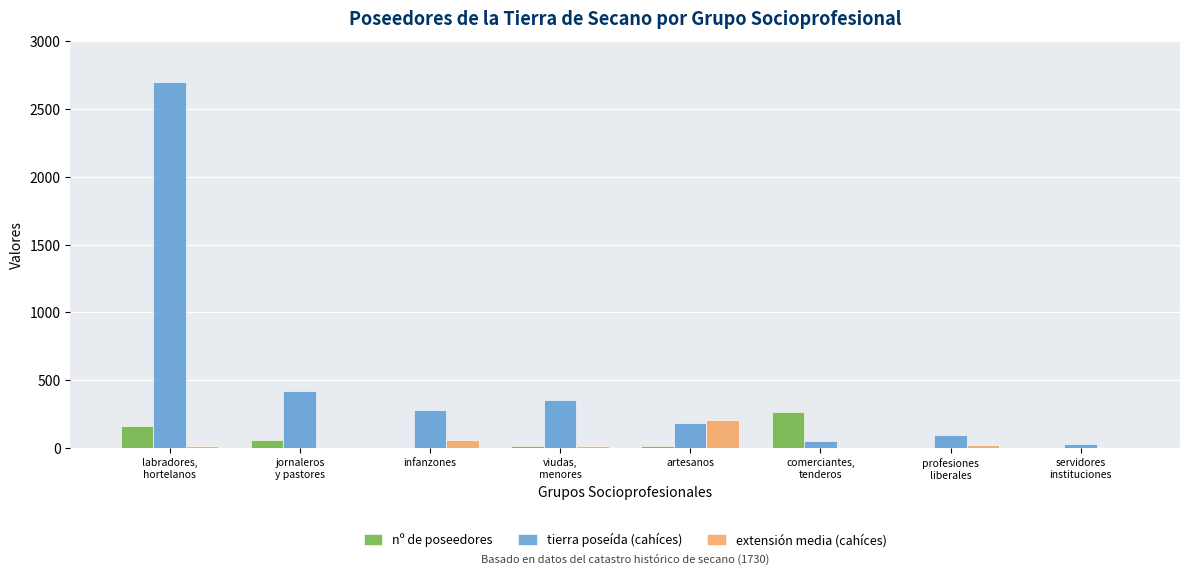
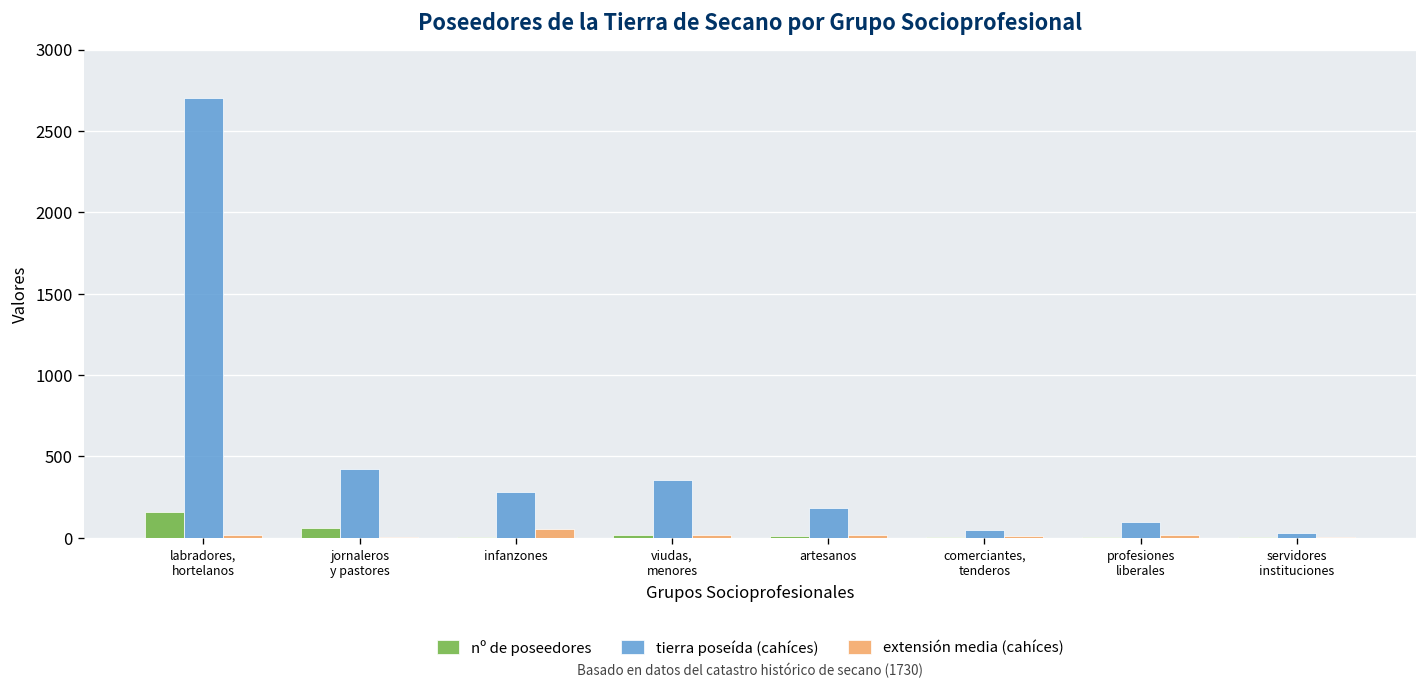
  {
    "nº de poseedores": {
      "labradores, hortelanos": 160,
      "jornaleros y pastores": 60,
-     "comerciantes, tenderos": 270
+     "comerciantes, tenderos": 10
    },
    "tierra poseída (cahíces)": {
      "labradores, hortelanos": 2700,
      "jornaleros y pastores": 420,
      "infanzones": 280,
      "viudas, menores": 350,
      "artesanos": 180,
      "comerciantes, tenderos": 50,
      "profesiones liberales": 100,
      "servidores instituciones": 30
    },
    "extensión media (cahíces)": {
      "infanzones": 60,
-     "artesanos": 210,
+     "artesanos": 20,
      "profesiones liberales": 20
    }
  }
